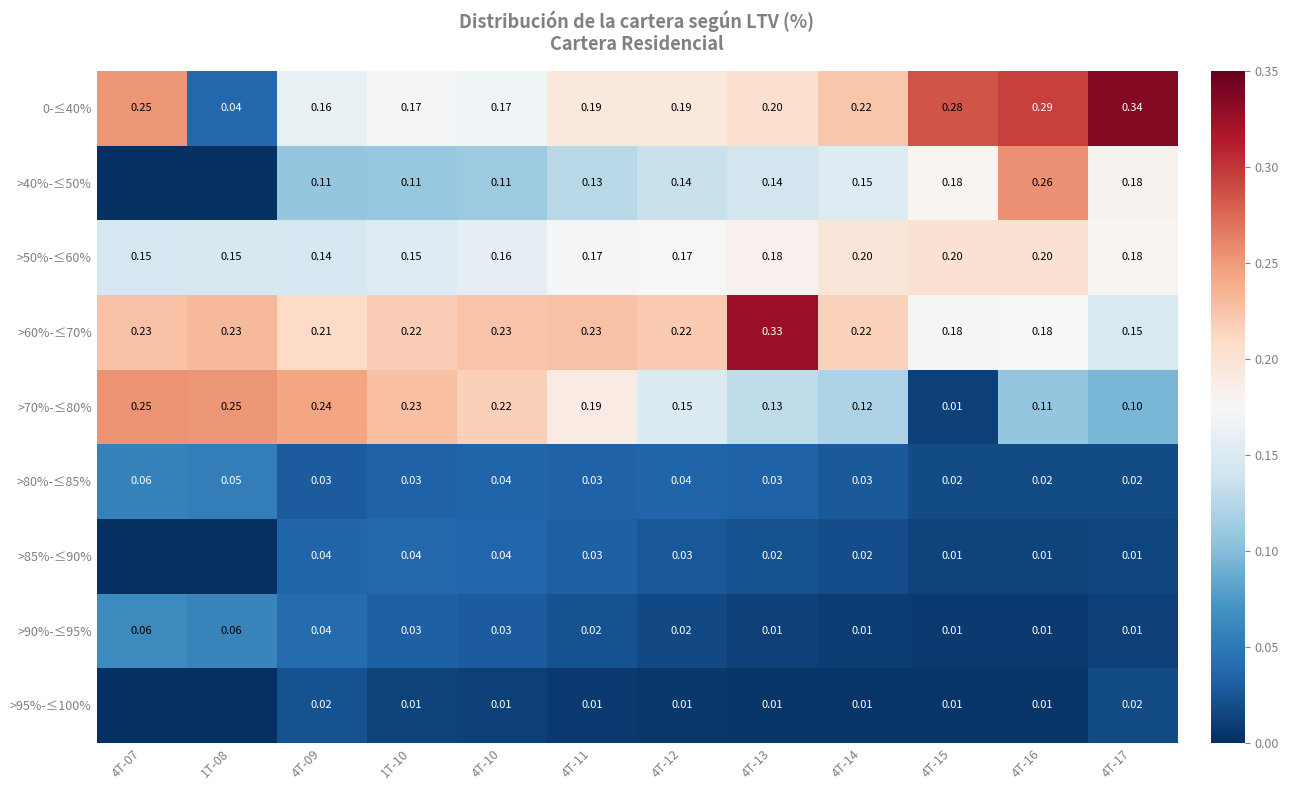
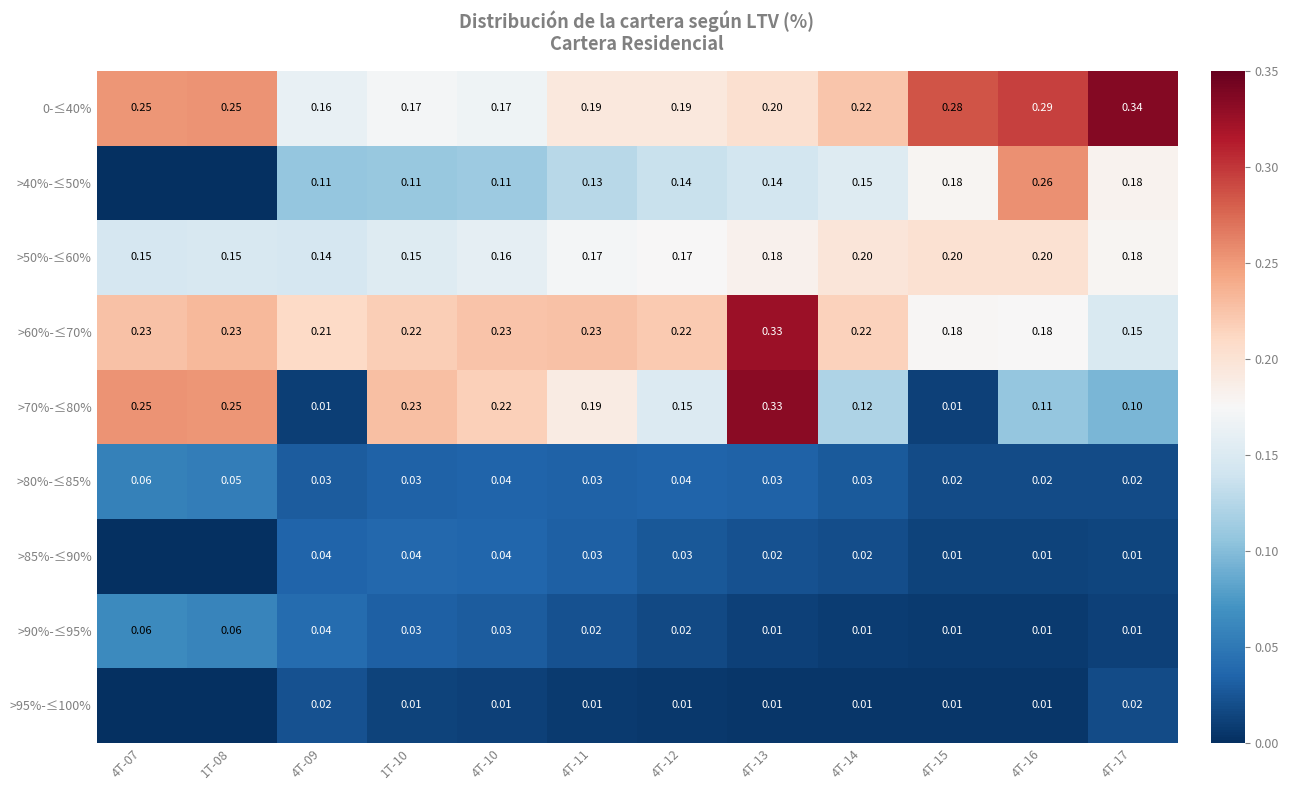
  {
    "0-≤40%": {
      "4T-07": 0.25,
-     "1T-08": 0.04,
+     "1T-08": 0.25,
      "4T-09": 0.16,
      "1T-10": 0.17,
      "4T-10": 0.17,
      "4T-11": 0.19,
      "4T-12": 0.19,
      "4T-13": 0.20,
      "4T-14": 0.22,
      "4T-15": 0.28,
      "4T-16": 0.29,
      "4T-17": 0.34
    },
    ">40%-≤50%": {
      "4T-09": 0.11,
      "1T-10": 0.11,
      "4T-10": 0.11,
      "4T-11": 0.13,
      "4T-12": 0.14,
      "4T-13": 0.14,
      "4T-14": 0.15,
      "4T-15": 0.18,
      "4T-16": 0.26,
      "4T-17": 0.18
    },
    ">50%-≤60%": {
      "4T-07": 0.15,
      "1T-08": 0.15,
      "4T-09": 0.14,
      "1T-10": 0.15,
      "4T-10": 0.16,
      "4T-11": 0.17,
      "4T-12": 0.17,
      "4T-13": 0.18,
      "4T-14": 0.20,
      "4T-15": 0.20,
      "4T-16": 0.20,
      "4T-17": 0.18
    },
    ">60%-≤70%": {
      "4T-07": 0.23,
      "1T-08": 0.23,
      "4T-09": 0.21,
      "1T-10": 0.22,
      "4T-10": 0.23,
      "4T-11": 0.23,
      "4T-12": 0.22,
      "4T-13": 0.33,
      "4T-14": 0.22,
      "4T-15": 0.18,
      "4T-16": 0.18,
      "4T-17": 0.15
    },
    ">70%-≤80%": {
      "4T-07": 0.25,
      "1T-08": 0.25,
-     "4T-09": 0.24,
+     "4T-09": 0.01,
      "1T-10": 0.23,
      "4T-10": 0.22,
      "4T-11": 0.19,
      "4T-12": 0.15,
-     "4T-13": 0.13,
+     "4T-13": 0.33,
      "4T-14": 0.12,
      "4T-15": 0.01,
      "4T-16": 0.11,
      "4T-17": 0.10
    },
    ">80%-≤85%": {
      "4T-07": 0.06,
      "1T-08": 0.05,
      "4T-09": 0.03,
      "1T-10": 0.03,
      "4T-10": 0.04,
      "4T-11": 0.03,
      "4T-12": 0.04,
      "4T-13": 0.03,
      "4T-14": 0.03,
      "4T-15": 0.02,
      "4T-16": 0.02,
      "4T-17": 0.02
    },
    ">85%-≤90%": {
      "4T-09": 0.04,
      "1T-10": 0.04,
      "4T-10": 0.04,
      "4T-11": 0.03,
      "4T-12": 0.03,
      "4T-13": 0.02,
      "4T-14": 0.02,
      "4T-15": 0.01,
      "4T-16": 0.01,
      "4T-17": 0.01
    },
    ">90%-≤95%": {
      "4T-07": 0.06,
      "1T-08": 0.06,
      "4T-09": 0.04,
      "1T-10": 0.03,
      "4T-10": 0.03,
      "4T-11": 0.02,
      "4T-12": 0.02,
      "4T-13": 0.01,
      "4T-14": 0.01,
      "4T-15": 0.01,
      "4T-16": 0.01,
      "4T-17": 0.01
    },
    ">95%-≤100%": {
      "4T-09": 0.02,
      "1T-10": 0.01,
      "4T-10": 0.01,
      "4T-11": 0.01,
      "4T-12": 0.01,
      "4T-13": 0.01,
      "4T-14": 0.01,
      "4T-15": 0.01,
      "4T-16": 0.01,
      "4T-17": 0.02
    }
  }
